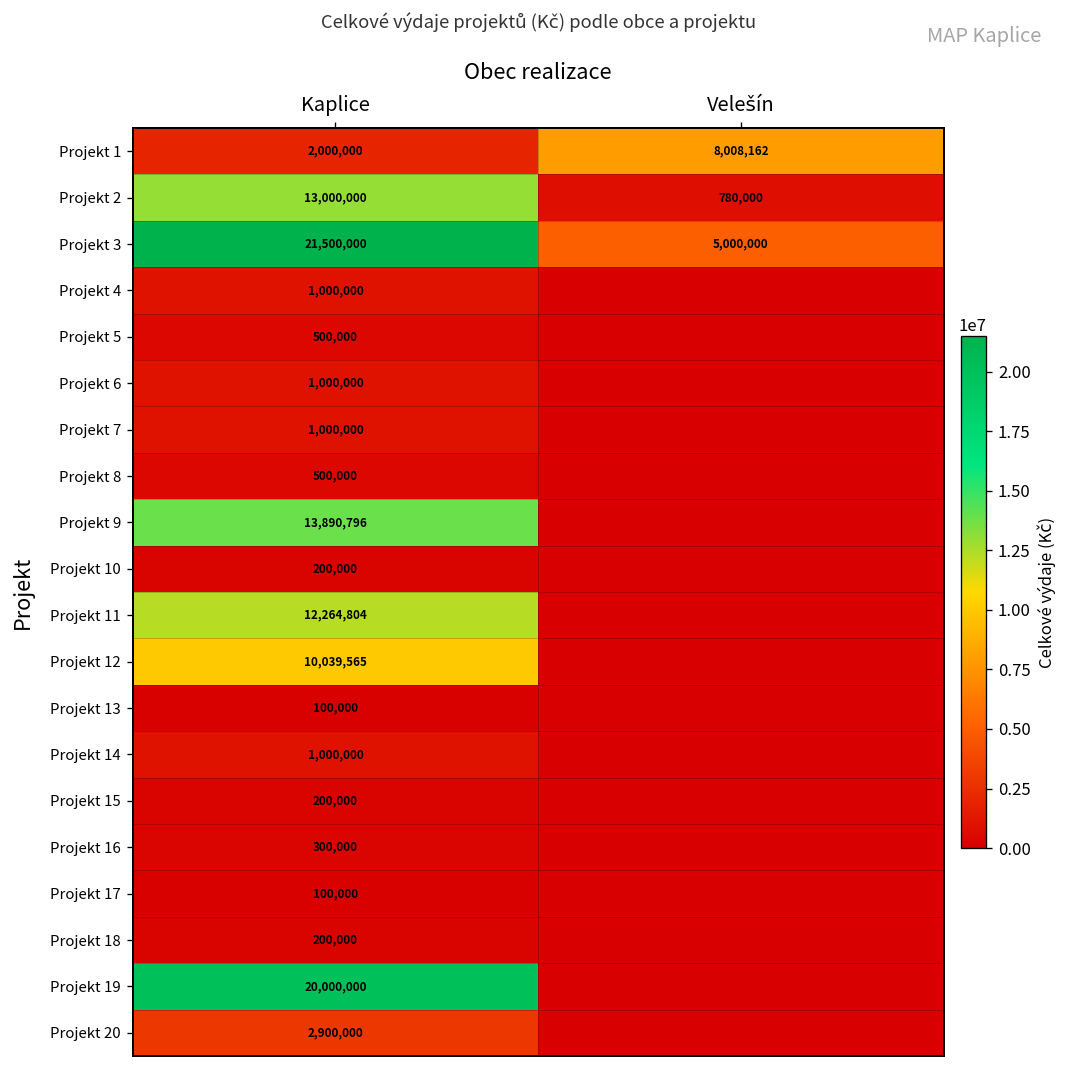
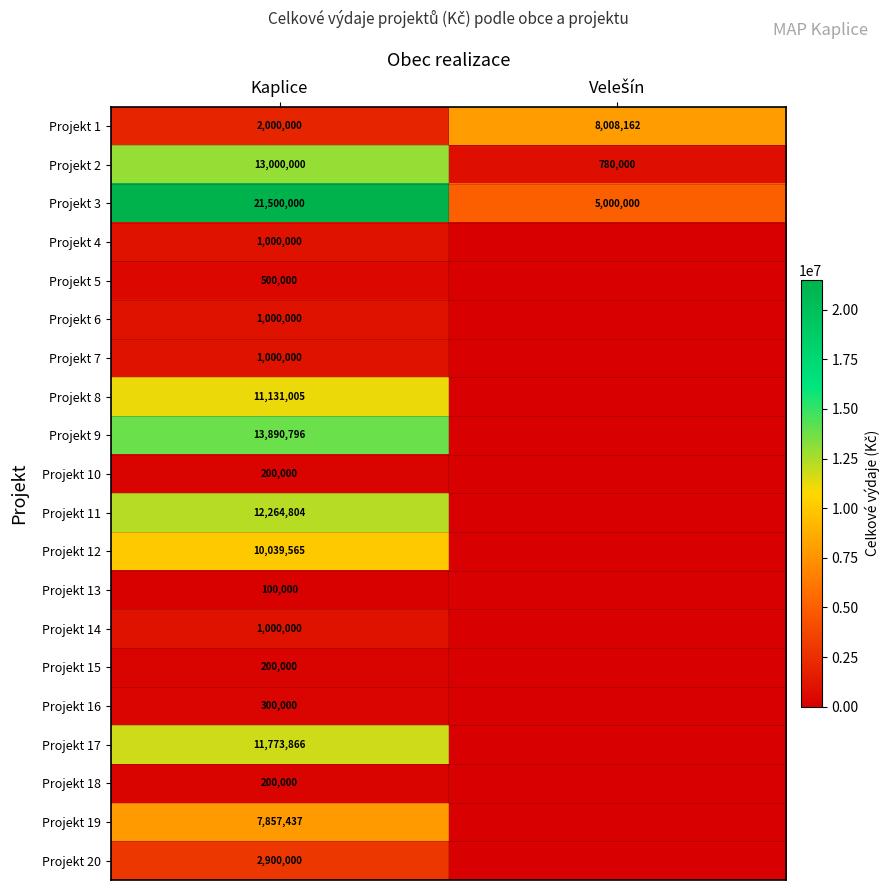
  {
    "Projekt 1": {
      "Kaplice": "2,000,000",
      "Velešín": "8,008,162"
    },
    "Projekt 2": {
      "Kaplice": "13,000,000",
      "Velešín": "780,000"
    },
    "Projekt 3": {
      "Kaplice": "21,500,000",
      "Velešín": "5,000,000"
    },
    "Projekt 4": {
      "Kaplice": "1,000,000"
    },
    "Projekt 5": {
      "Kaplice": "500,000"
    },
    "Projekt 6": {
      "Kaplice": "1,000,000"
    },
    "Projekt 7": {
      "Kaplice": "1,000,000"
    },
    "Projekt 8": {
-     "Kaplice": "500,000"
+     "Kaplice": "11,131,005"
    },
    "Projekt 9": {
      "Kaplice": "13,890,796"
    },
    "Projekt 10": {
      "Kaplice": "200,000"
    },
    "Projekt 11": {
      "Kaplice": "12,264,804"
    },
    "Projekt 12": {
      "Kaplice": "10,039,565"
    },
    "Projekt 13": {
      "Kaplice": "100,000"
    },
    "Projekt 14": {
      "Kaplice": "1,000,000"
    },
    "Projekt 15": {
      "Kaplice": "200,000"
    },
    "Projekt 16": {
      "Kaplice": "300,000"
    },
    "Projekt 17": {
-     "Kaplice": "100,000"
+     "Kaplice": "11,773,866"
    },
    "Projekt 18": {
      "Kaplice": "200,000"
    },
    "Projekt 19": {
-     "Kaplice": "20,000,000"
+     "Kaplice": "7,857,437"
    },
    "Projekt 20": {
      "Kaplice": "2,900,000"
    }
  }
